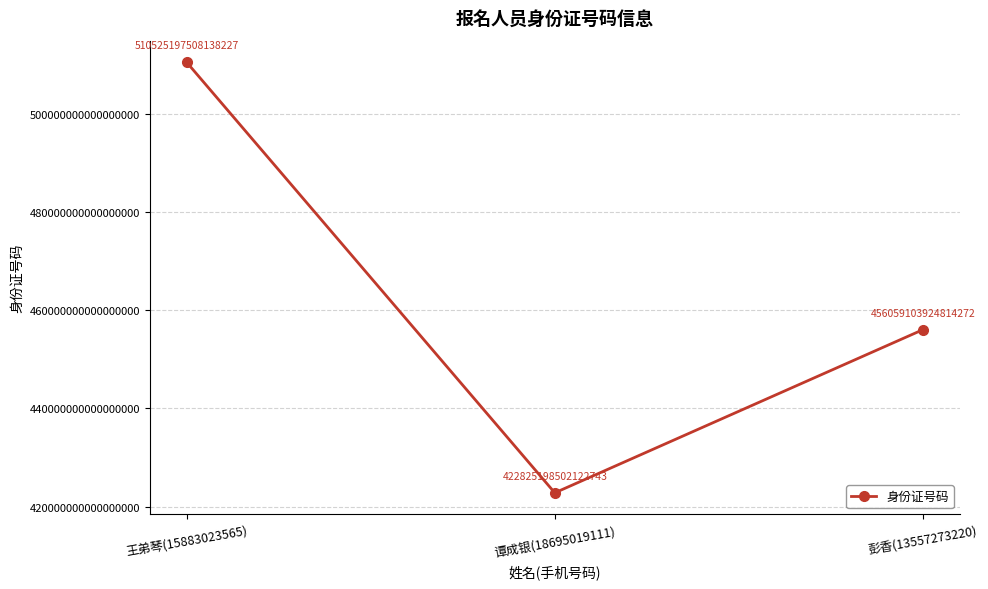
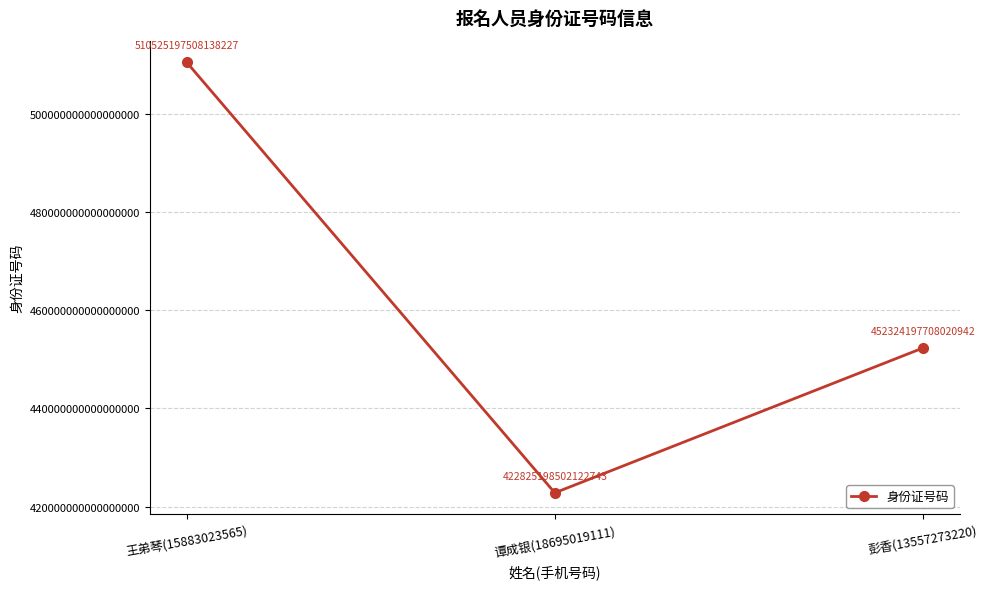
  {
    "王弟琴(15883023565)": 510525197508138227,
    "谭成银(18695019111)": 422825198502122743,
-   "彭香(13557273220)": 456059103924814272
+   "彭香(13557273220)": 452324197708020942
  }
